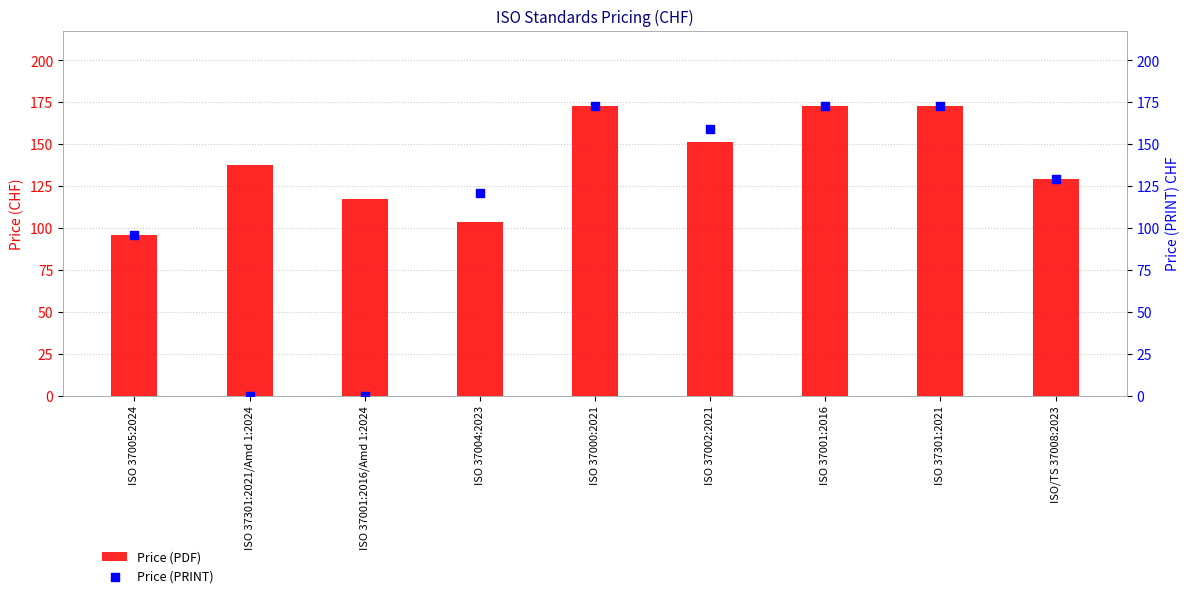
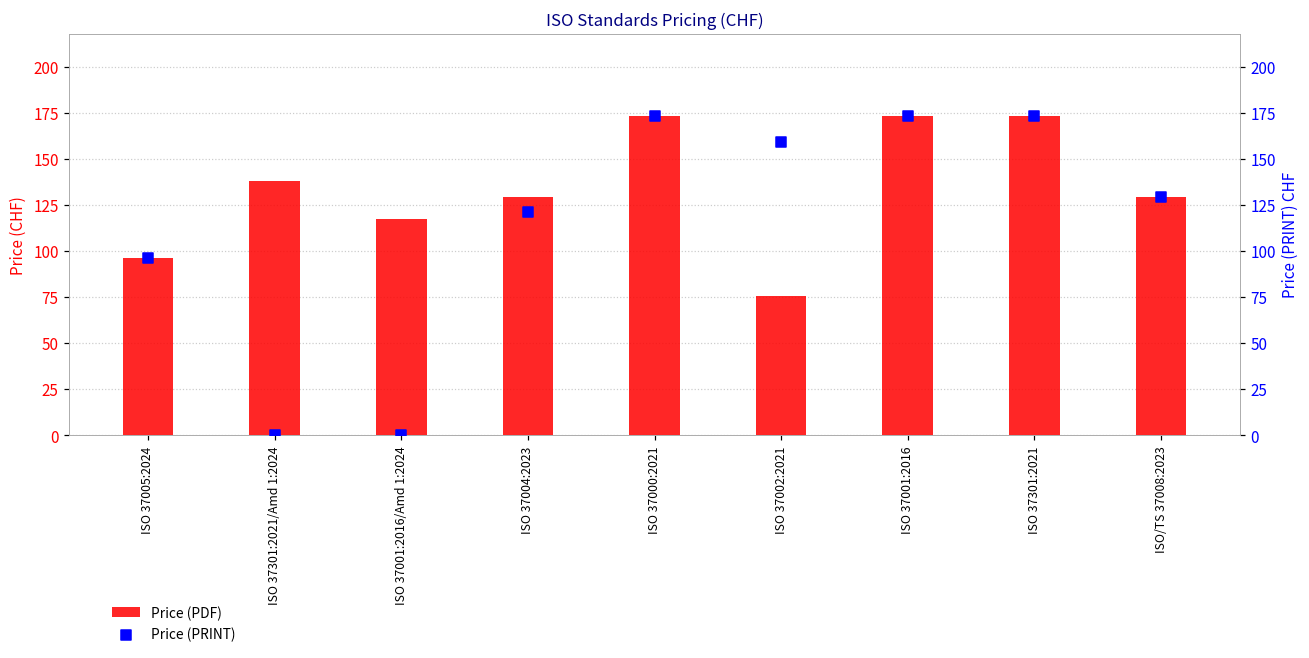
  {
    "Price (PDF)": {
      "ISO 37005:2024": 96,
      "ISO 37301:2021/Amd 1:2024": 138,
      "ISO 37001:2016/Amd 1:2024": 117,
-     "ISO 37004:2023": 104,
+     "ISO 37004:2023": 129,
      "ISO 37000:2021": 173,
-     "ISO 37002:2021": 151,
+     "ISO 37002:2021": 76,
      "ISO 37001:2016": 173,
      "ISO 37301:2021": 173,
      "ISO/TS 37008:2023": 129
    }
  }
